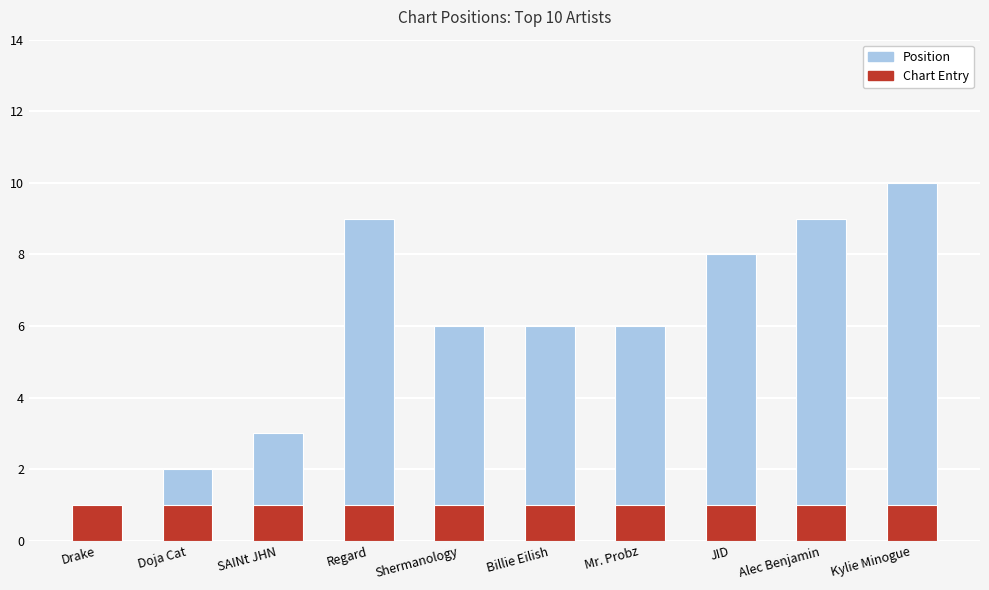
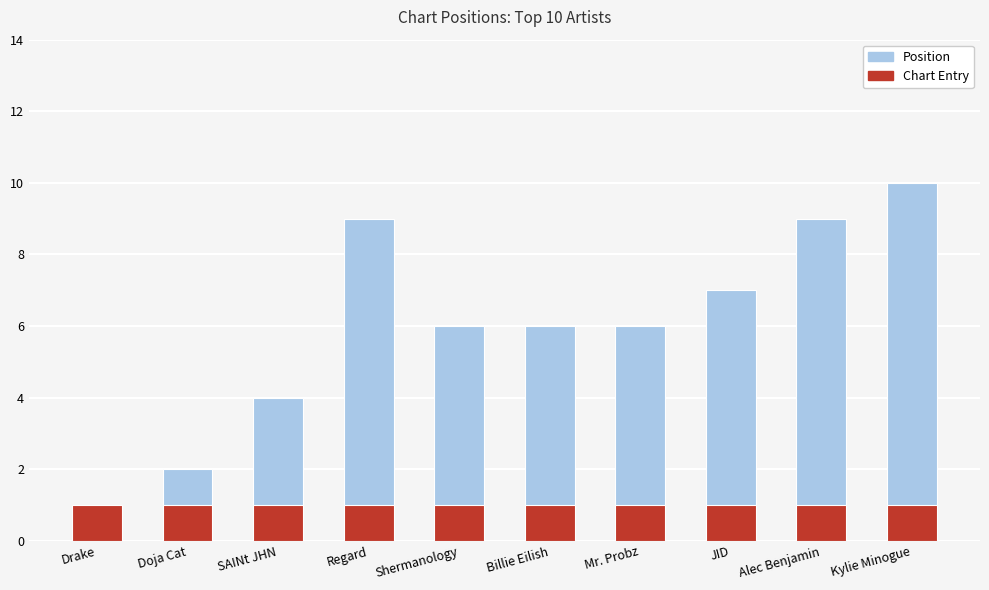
  {
    "Position": {
      "Drake": 1,
      "Doja Cat": 2,
-     "SAINt JHN": 3,
+     "SAINt JHN": 4,
      "Regard": 9,
      "Shermanology": 6,
      "Billie Eilish": 6,
      "Mr. Probz": 6,
-     "JID": 8,
+     "JID": 7,
      "Alec Benjamin": 9,
      "Kylie Minogue": 10
    },
    "Chart Entry": {
      "Drake": 1
    }
  }
